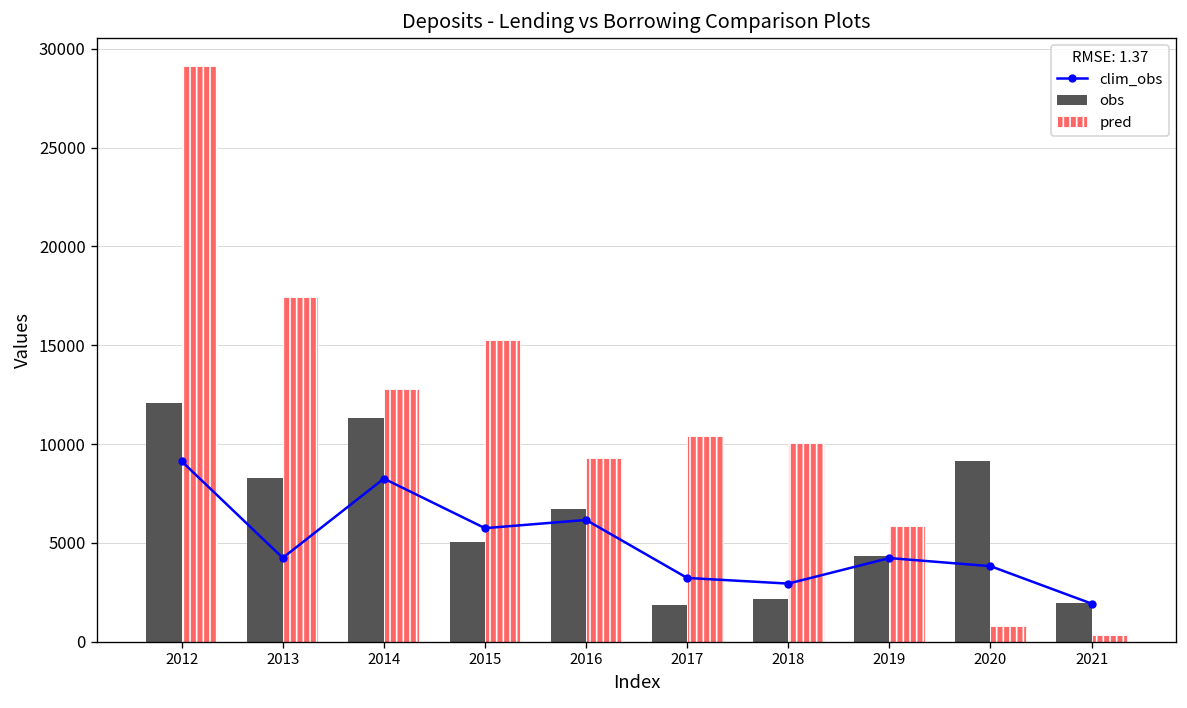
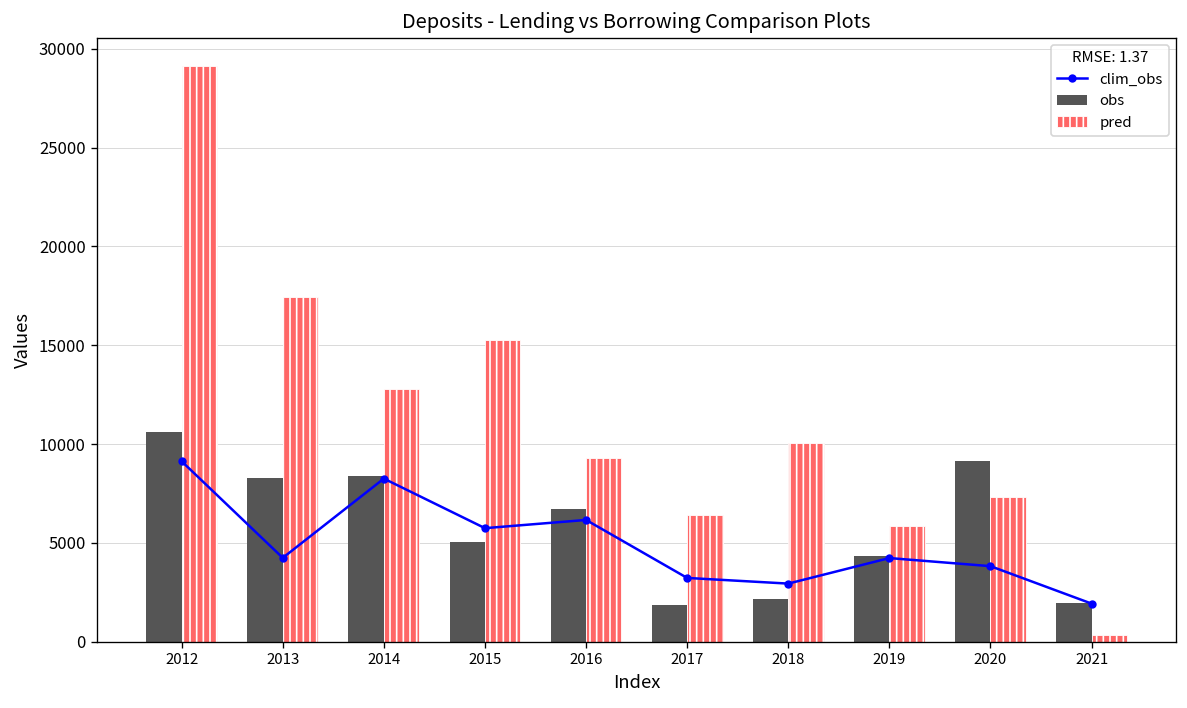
  {
    "obs": {
-     "2012": 12100,
+     "2012": 10600,
      "2013": 8300,
-     "2014": 11300,
+     "2014": 8400,
      "2015": 5000,
      "2016": 6700,
      "2017": 1800,
      "2018": 2100,
      "2019": 4300,
      "2020": 9100,
      "2021": 2000
    },
    "clim_obs": {
      "2012": 9100,
      "2013": 4200,
      "2014": 8300,
      "2015": 5700,
      "2016": 6200,
      "2017": 3200,
      "2018": 2900,
      "2019": 4200,
      "2020": 3800,
      "2021": 1900
    },
    "pred": {
      "2012": 29100,
      "2013": 17400,
      "2014": 12800,
      "2015": 15300,
      "2016": 9300,
-     "2017": 10400,
+     "2017": 6400,
      "2018": 10000,
      "2019": 5800,
-     "2020": 800,
+     "2020": 7300,
      "2021": 300
    }
  }
